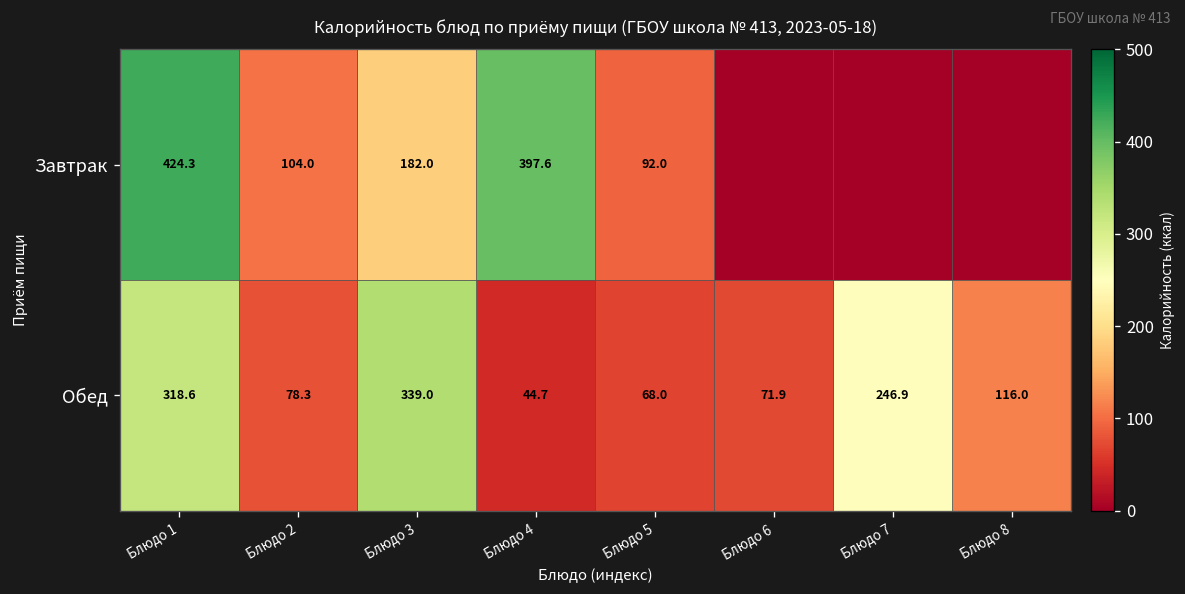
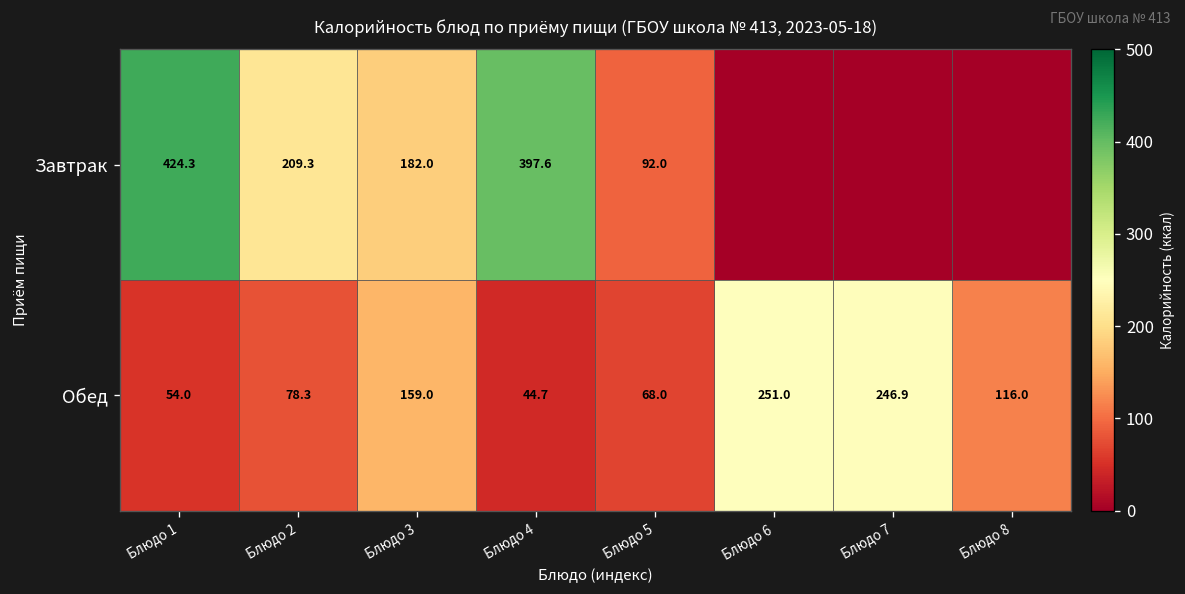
  {
    "Завтрак": {
      "Блюдо 1": 424.3,
-     "Блюдо 2": 104.0,
+     "Блюдо 2": 209.3,
      "Блюдо 3": 182.0,
      "Блюдо 4": 397.6,
      "Блюдо 5": 92.0
    },
    "Обед": {
-     "Блюдо 1": 318.6,
+     "Блюдо 1": 54.0,
      "Блюдо 2": 78.3,
-     "Блюдо 3": 339.0,
+     "Блюдо 3": 159.0,
      "Блюдо 4": 44.7,
      "Блюдо 5": 68.0,
-     "Блюдо 6": 71.9,
+     "Блюдо 6": 251.0,
      "Блюдо 7": 246.9,
      "Блюдо 8": 116.0
    }
  }
